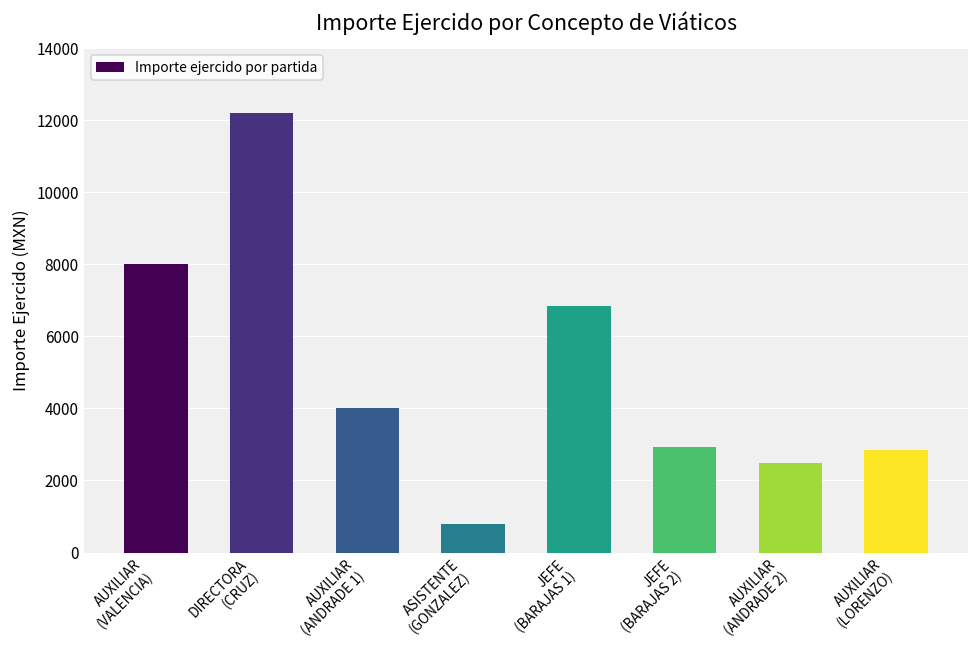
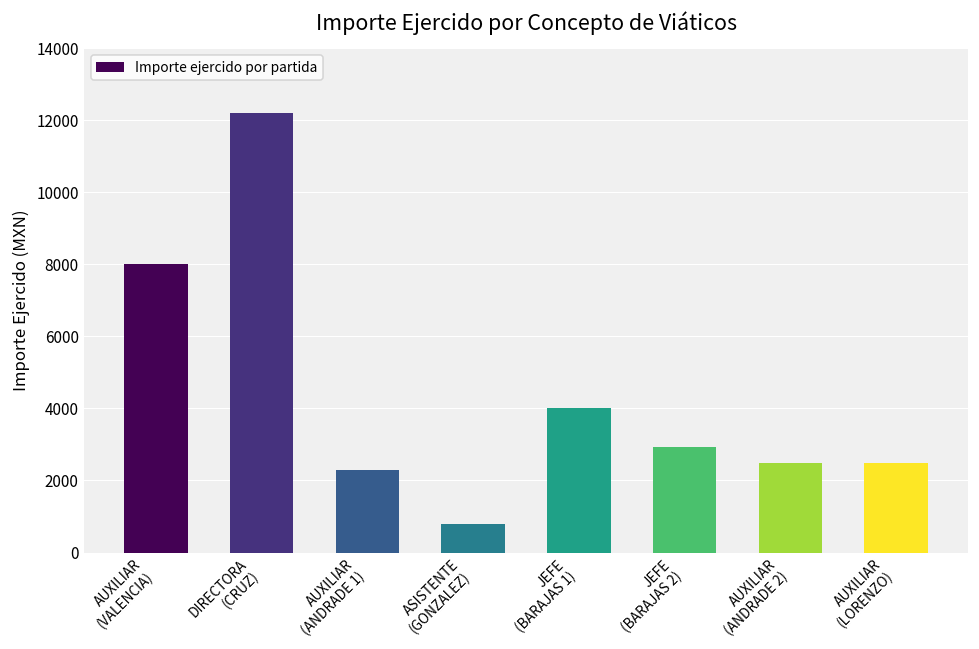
  {
    "AUXILIAR (VALENCIA)": 8000,
    "DIRECTORA (CRUZ)": 12200,
-   "AUXILIAR (ANDRADE 1)": 4000,
+   "AUXILIAR (ANDRADE 1)": 2300,
    "ASISTENTE (GONZALEZ)": 800,
-   "JEFE (BARAJAS 1)": 6900,
+   "JEFE (BARAJAS 1)": 4000,
    "JEFE (BARAJAS 2)": 2900,
    "AUXILIAR (ANDRADE 2)": 2500,
-   "AUXILIAR (LORENZO)": 2800
+   "AUXILIAR (LORENZO)": 2500
  }
